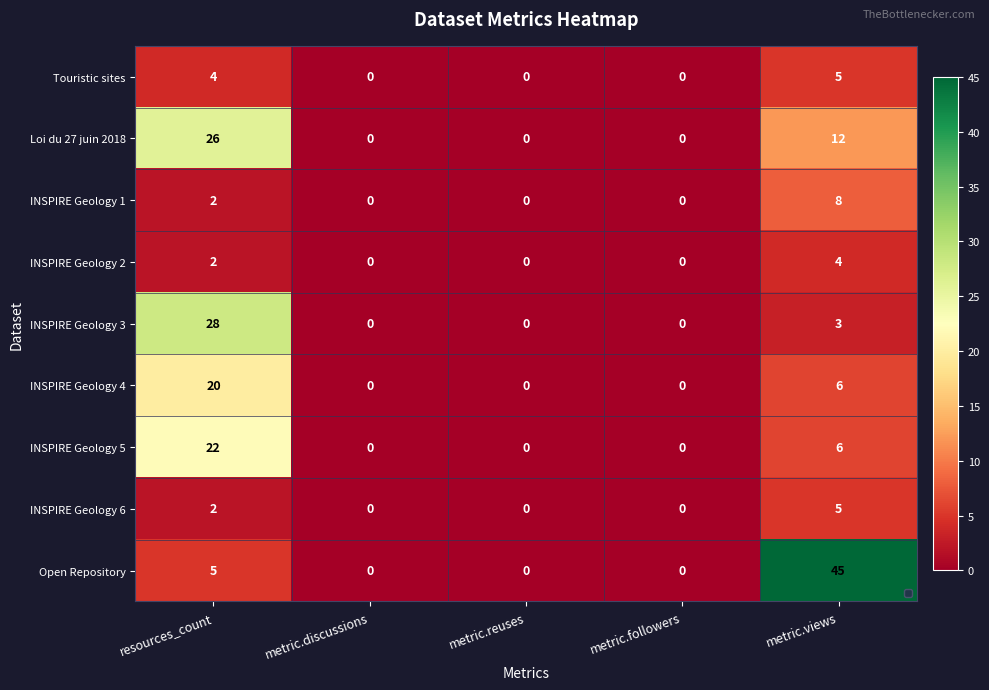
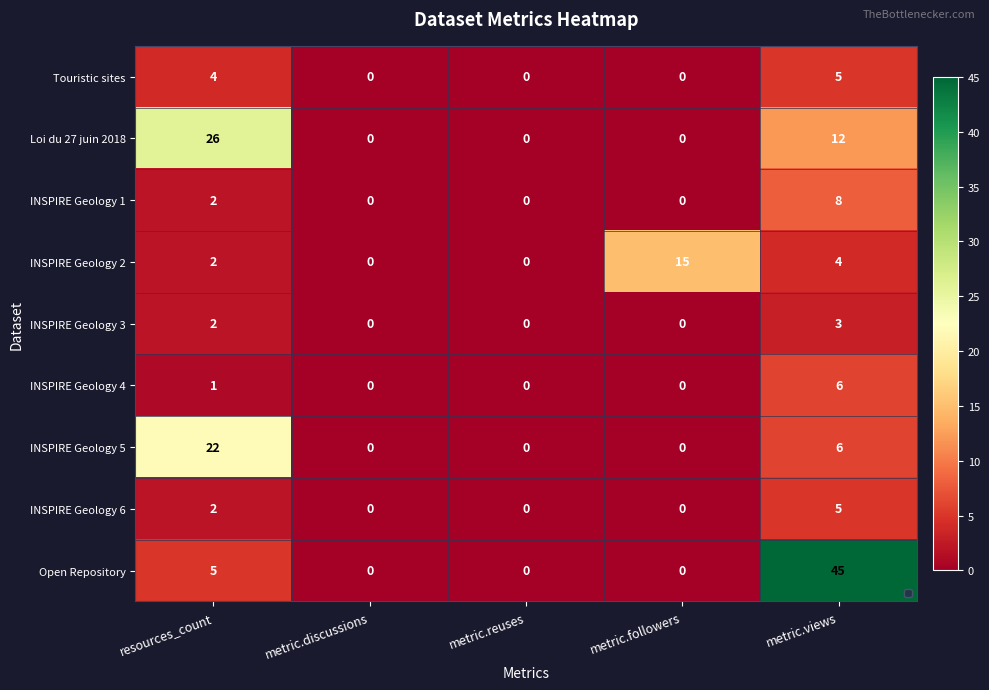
  {
    "Touristic sites": {
      "resources_count": 4,
      "metric.discussions": 0,
      "metric.reuses": 0,
      "metric.followers": 0,
      "metric.views": 5
    },
    "Loi du 27 juin 2018": {
      "resources_count": 26,
      "metric.discussions": 0,
      "metric.reuses": 0,
      "metric.followers": 0,
      "metric.views": 12
    },
    "INSPIRE Geology 1": {
      "resources_count": 2,
      "metric.discussions": 0,
      "metric.reuses": 0,
      "metric.followers": 0,
      "metric.views": 8
    },
    "INSPIRE Geology 2": {
      "resources_count": 2,
      "metric.discussions": 0,
      "metric.reuses": 0,
-     "metric.followers": 0,
+     "metric.followers": 15,
      "metric.views": 4
    },
    "INSPIRE Geology 3": {
-     "resources_count": 28,
+     "resources_count": 2,
      "metric.discussions": 0,
      "metric.reuses": 0,
      "metric.followers": 0,
      "metric.views": 3
    },
    "INSPIRE Geology 4": {
-     "resources_count": 20,
+     "resources_count": 1,
      "metric.discussions": 0,
      "metric.reuses": 0,
      "metric.followers": 0,
      "metric.views": 6
    },
    "INSPIRE Geology 5": {
      "resources_count": 22,
      "metric.discussions": 0,
      "metric.reuses": 0,
      "metric.followers": 0,
      "metric.views": 6
    },
    "INSPIRE Geology 6": {
      "resources_count": 2,
      "metric.discussions": 0,
      "metric.reuses": 0,
      "metric.followers": 0,
      "metric.views": 5
    },
    "Open Repository": {
      "resources_count": 5,
      "metric.discussions": 0,
      "metric.reuses": 0,
      "metric.followers": 0,
      "metric.views": 45
    }
  }
